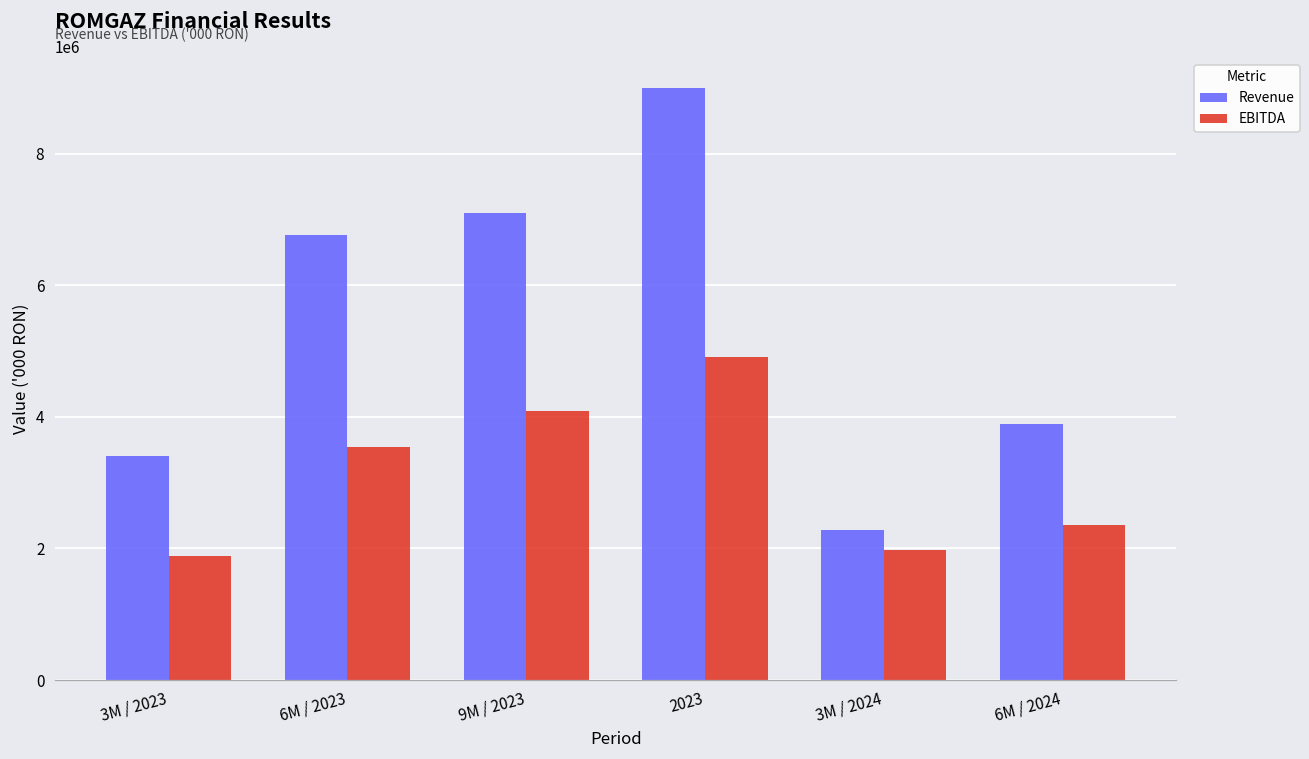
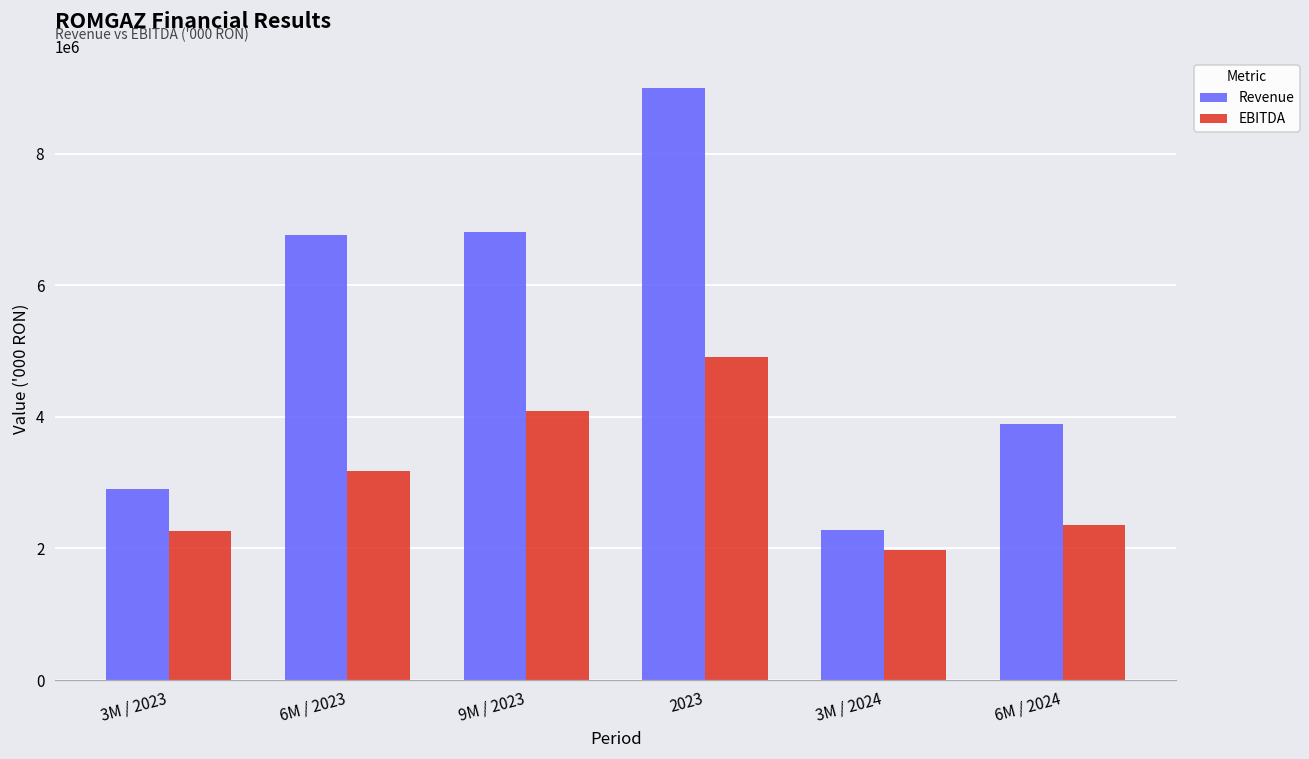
  {
    "Revenue": {
-     "3M / 2023": 3400000,
+     "3M / 2023": 2900000,
      "6M / 2023": 6800000,
-     "9M / 2023": 7100000,
+     "9M / 2023": 6800000,
      "2023": 9000000,
      "3M / 2024": 2300000,
      "6M / 2024": 3900000
    },
    "EBITDA": {
-     "3M / 2023": 1900000,
-     "6M / 2023": 3500000,
+     "3M / 2023": 2300000,
+     "6M / 2023": 3200000,
      "9M / 2023": 4100000,
      "2023": 4900000,
      "3M / 2024": 2000000,
      "6M / 2024": 2400000
    }
  }
